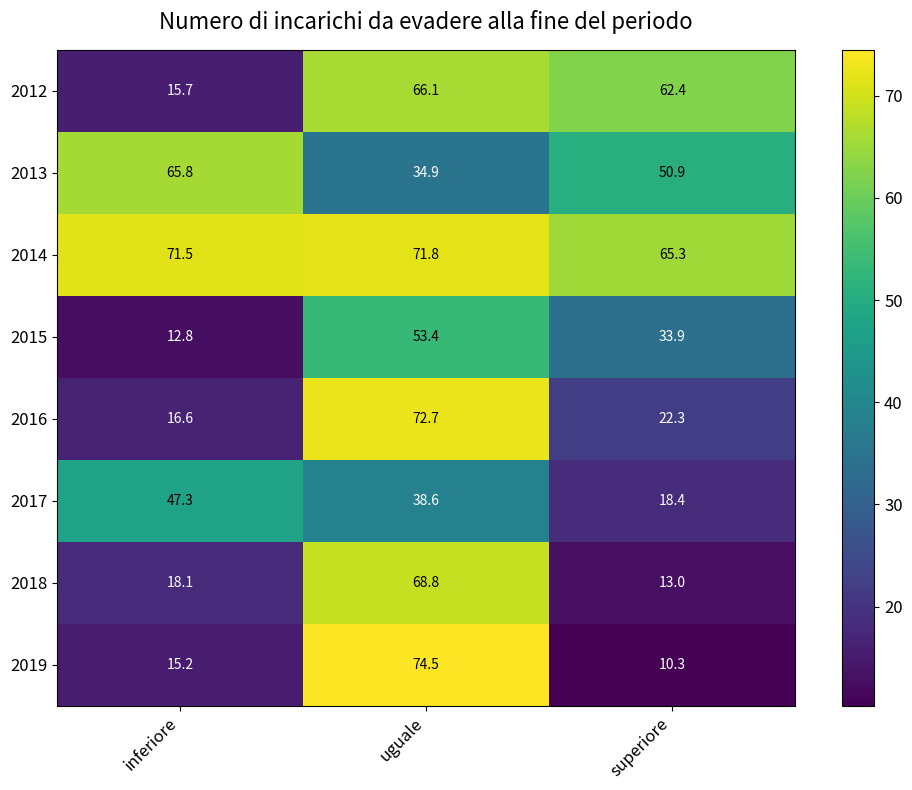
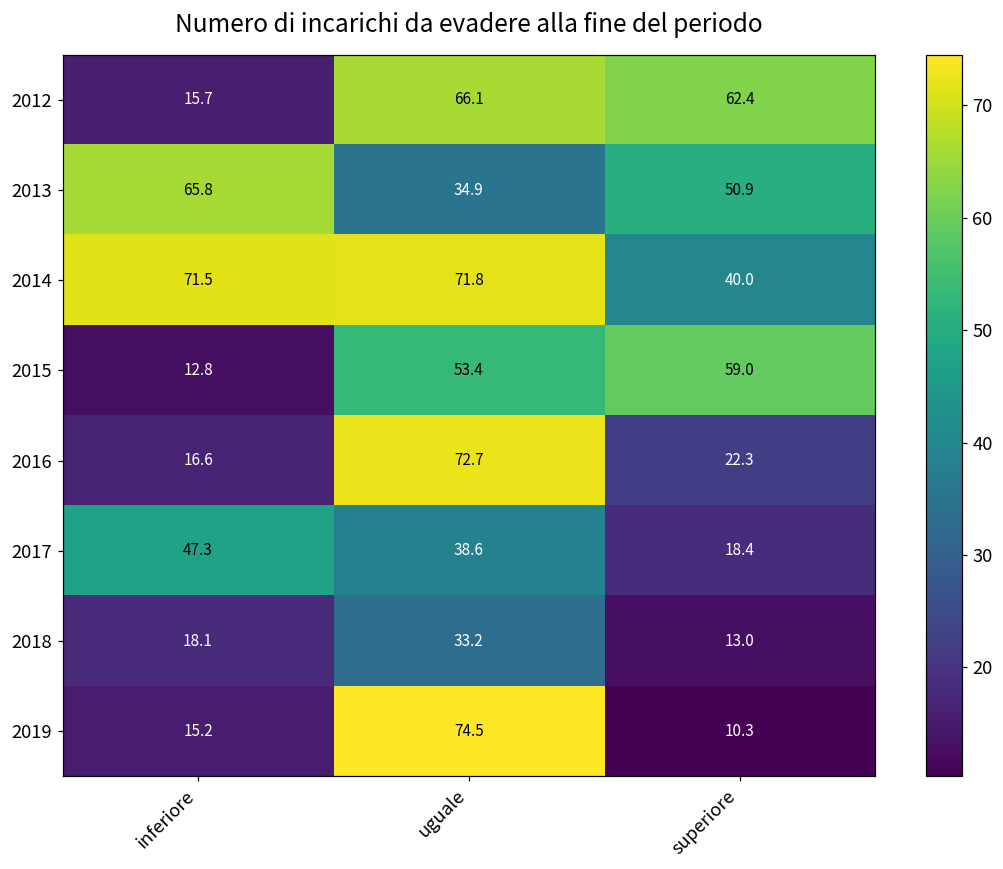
  {
    "2012": {
      "inferiore": 15.7,
      "uguale": 66.1,
      "superiore": 62.4
    },
    "2013": {
      "inferiore": 65.8,
      "uguale": 34.9,
      "superiore": 50.9
    },
    "2014": {
      "inferiore": 71.5,
      "uguale": 71.8,
-     "superiore": 65.3
+     "superiore": 40.0
    },
    "2015": {
      "inferiore": 12.8,
      "uguale": 53.4,
-     "superiore": 33.9
+     "superiore": 59.0
    },
    "2016": {
      "inferiore": 16.6,
      "uguale": 72.7,
      "superiore": 22.3
    },
    "2017": {
      "inferiore": 47.3,
      "uguale": 38.6,
      "superiore": 18.4
    },
    "2018": {
      "inferiore": 18.1,
-     "uguale": 68.8,
+     "uguale": 33.2,
      "superiore": 13.0
    },
    "2019": {
      "inferiore": 15.2,
      "uguale": 74.5,
      "superiore": 10.3
    }
  }
